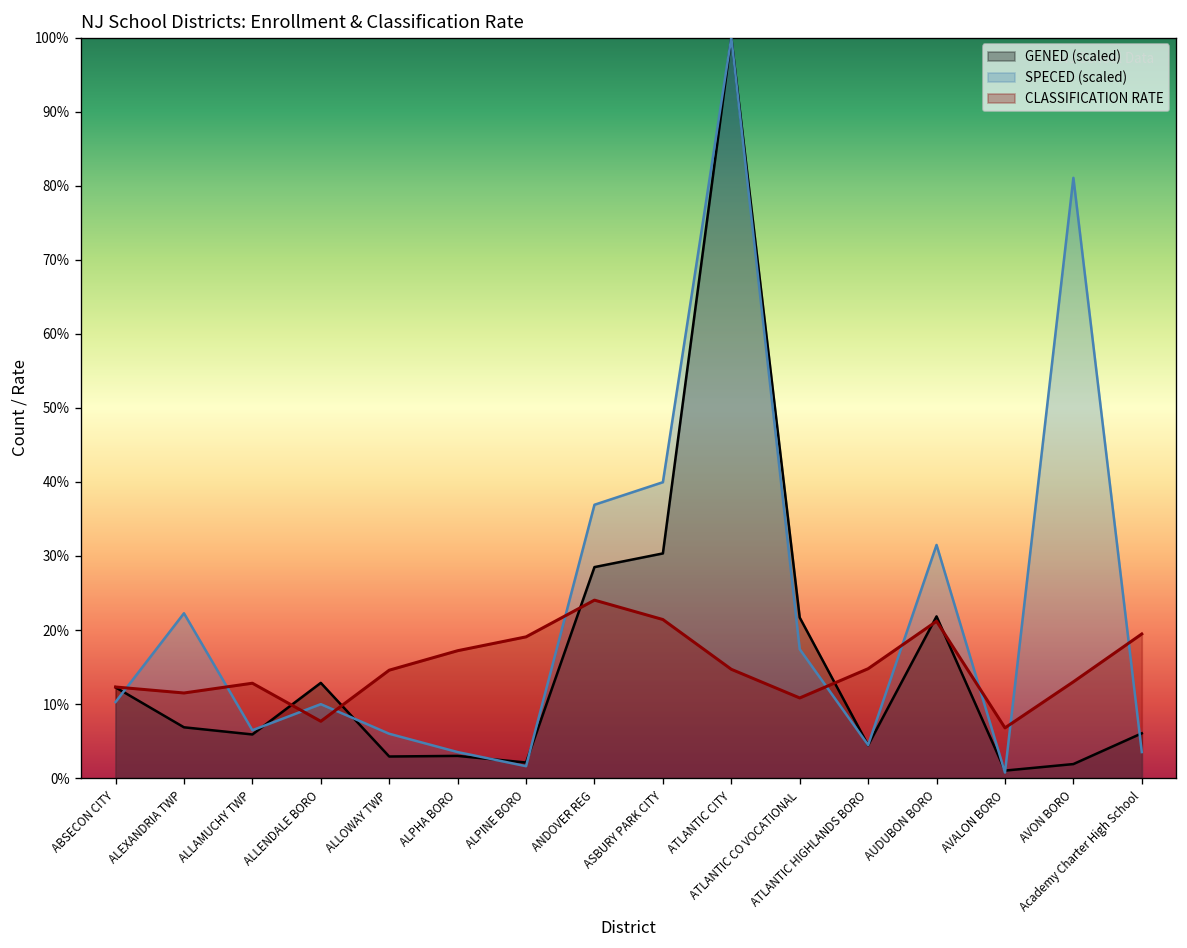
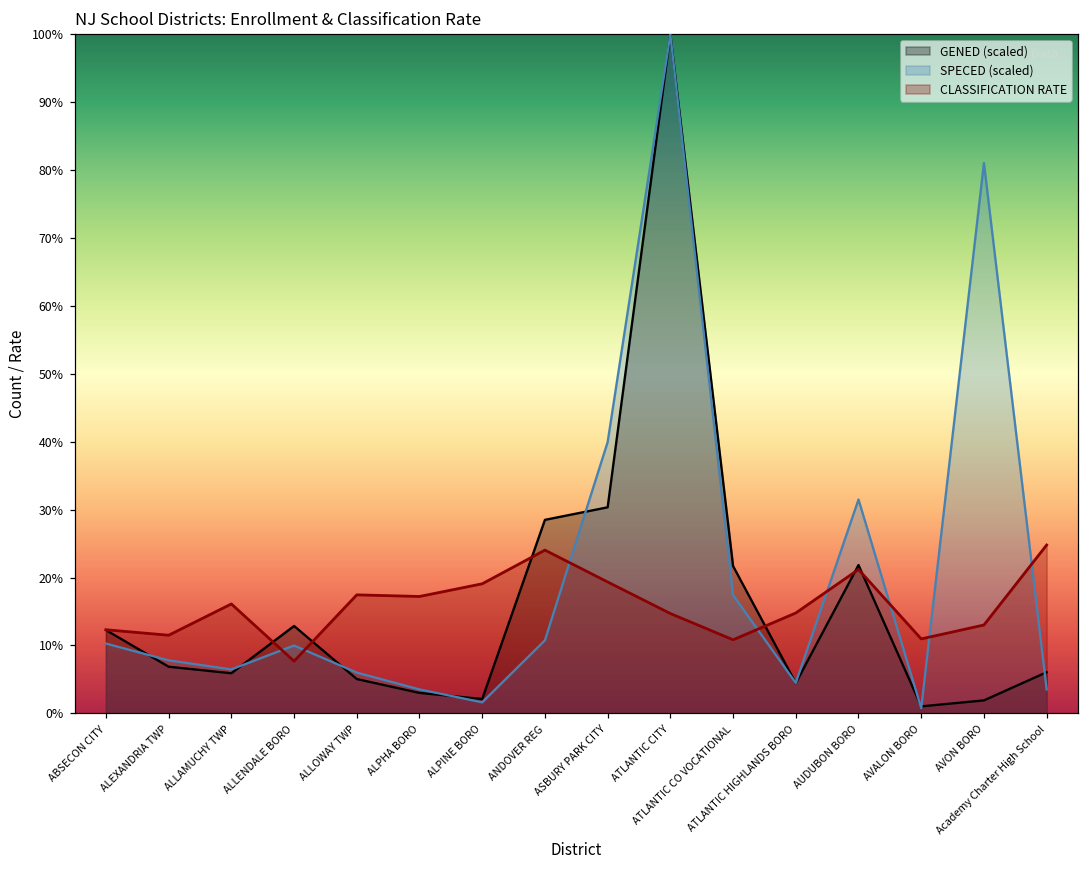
  {
    "GENED (scaled)": {
      "ALEXANDRIA TWP": "7%",
      "ALLAMUCHY TWP": "6%",
      "ALLENDALE BORO": "13%",
-     "ALLOWAY TWP": "3%",
+     "ALLOWAY TWP": "5%",
      "ALPHA BORO": "3%",
      "ALPINE BORO": "2%",
      "ANDOVER REG": "28%",
      "ASBURY PARK CITY": "30%",
      "ATLANTIC CO VOCATIONAL": "22%",
      "AUDUBON BORO": "22%",
      "AVON BORO": "2%",
      "Academy Charter High School": "6%"
    },
    "SPECED (scaled)": {
      "ABSECON CITY": "10%",
-     "ALEXANDRIA TWP": "22%",
+     "ALEXANDRIA TWP": "8%",
      "ALLAMUCHY TWP": "6%",
      "ALLENDALE BORO": "10%",
      "ALLOWAY TWP": "6%",
      "ALPHA BORO": "4%",
      "ALPINE BORO": "2%",
-     "ANDOVER REG": "37%",
+     "ANDOVER REG": "11%",
      "ASBURY PARK CITY": "40%",
      "ATLANTIC CO VOCATIONAL": "17%",
      "AUDUBON BORO": "31%",
      "AVON BORO": "81%",
      "Academy Charter High School": "4%"
    },
    "CLASSIFICATION RATE": {
      "ALEXANDRIA TWP": "12%",
-     "ALLAMUCHY TWP": "13%",
+     "ALLAMUCHY TWP": "16%",
      "ALLENDALE BORO": "8%",
-     "ALLOWAY TWP": "15%",
+     "ALLOWAY TWP": "17%",
      "ALPHA BORO": "17%",
      "ALPINE BORO": "19%",
      "ANDOVER REG": "24%",
-     "ASBURY PARK CITY": "21%",
+     "ASBURY PARK CITY": "19%",
      "ATLANTIC CITY": "15%",
      "ATLANTIC CO VOCATIONAL": "11%",
      "ATLANTIC HIGHLANDS BORO": "15%",
      "AUDUBON BORO": "21%",
-     "AVALON BORO": "7%",
+     "AVALON BORO": "11%",
      "AVON BORO": "13%",
-     "Academy Charter High School": "19%"
+     "Academy Charter High School": "25%"
    }
  }
